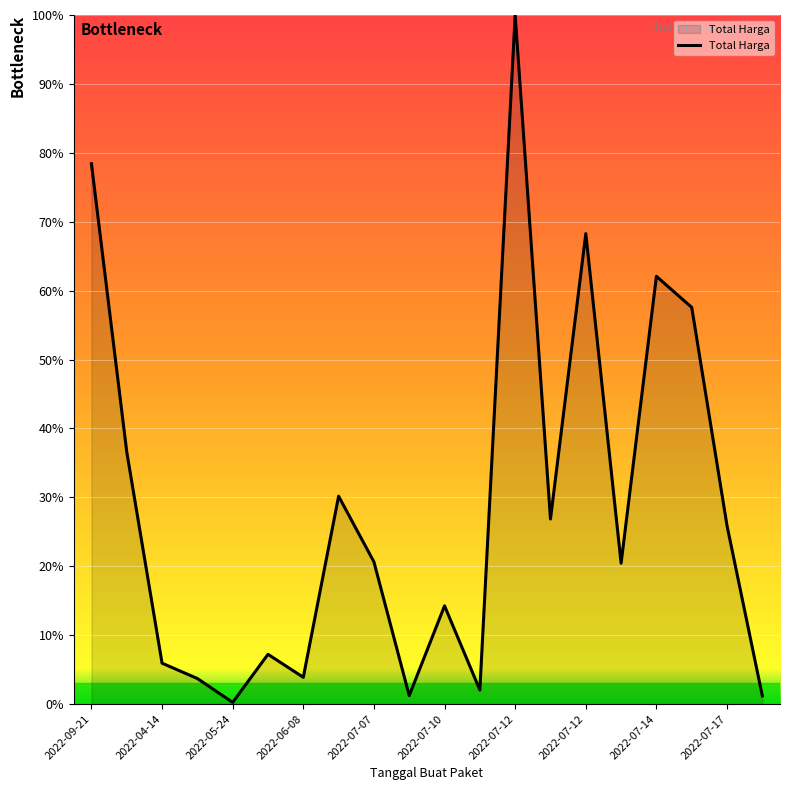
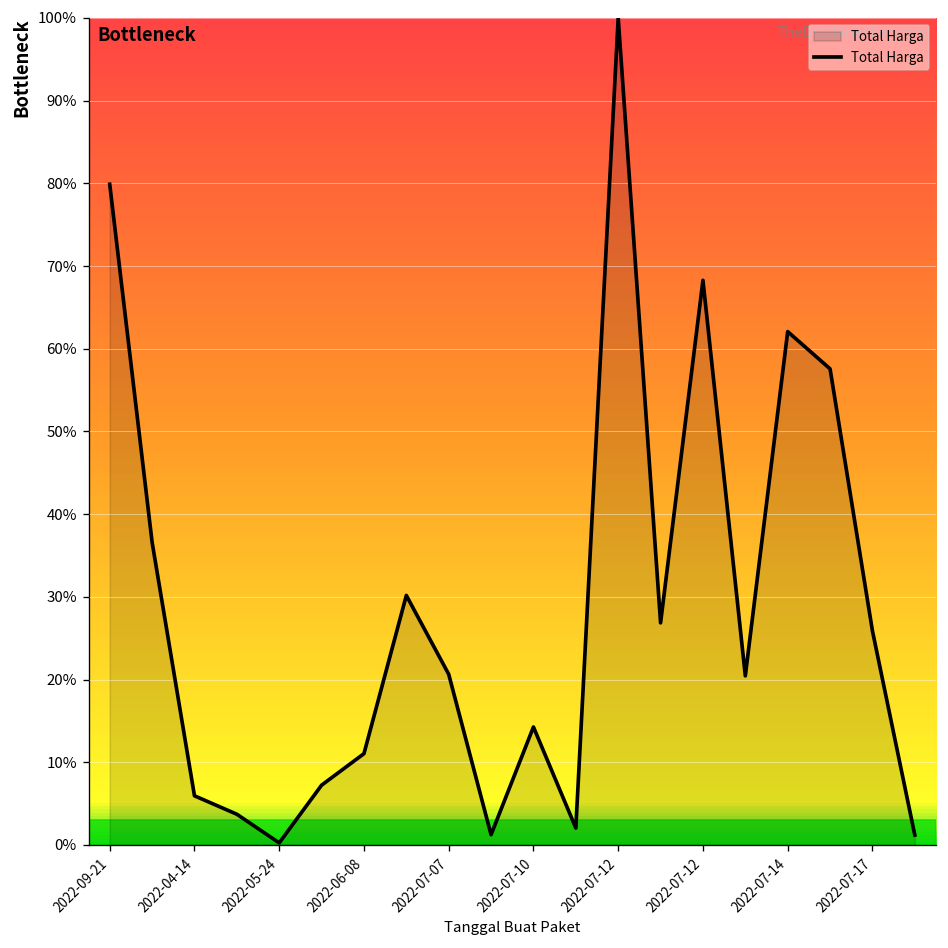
  {
-   "2022-09-21": "78%",
+   "2022-09-21": "80%",
    "2022-04-14": "6%",
-   "2022-06-08": "4%",
+   "2022-06-08": "11%",
    "2022-07-17": "26%"
  }
